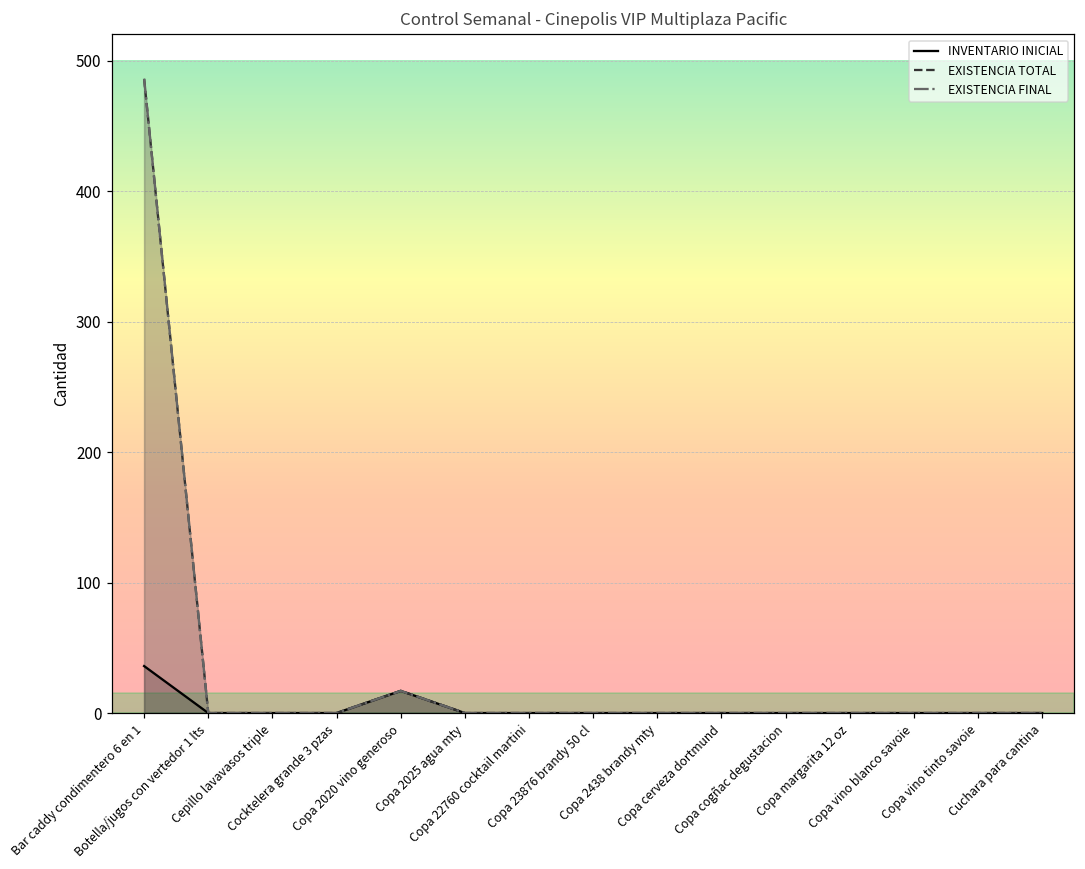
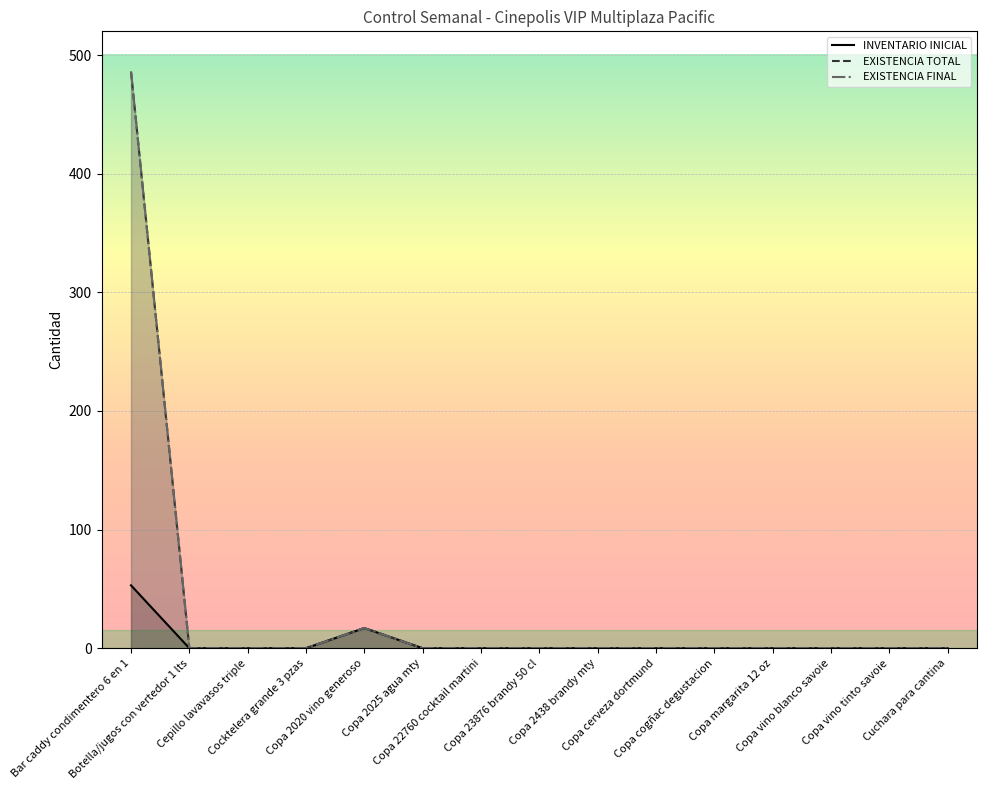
  {
    "INVENTARIO INICIAL": {
-     "Bar caddy condimentero 6 en 1": 36
+     "Bar caddy condimentero 6 en 1": 53
    },
    "EXISTENCIA FINAL": {
      "Bar caddy condimentero 6 en 1": 486
    }
  }
